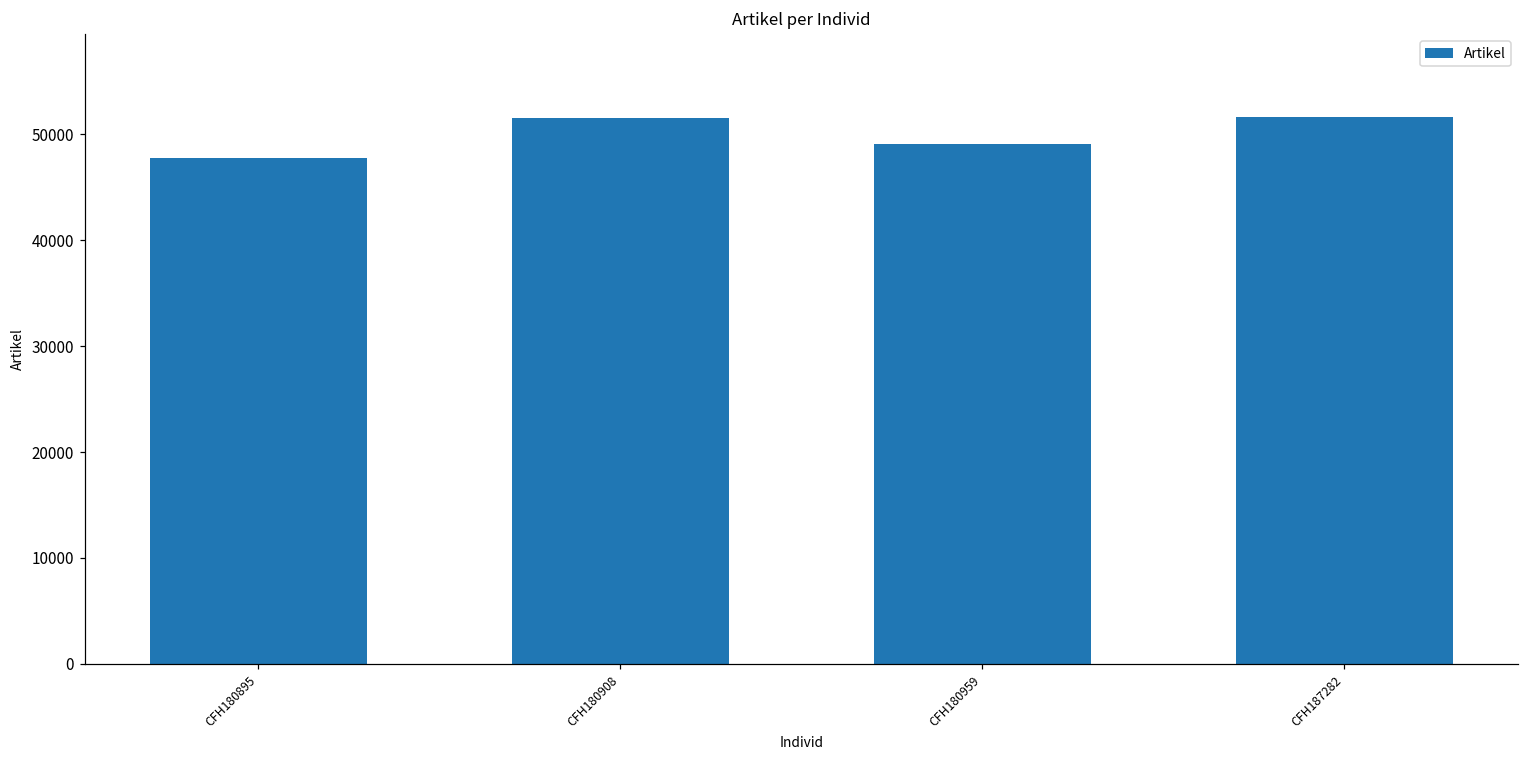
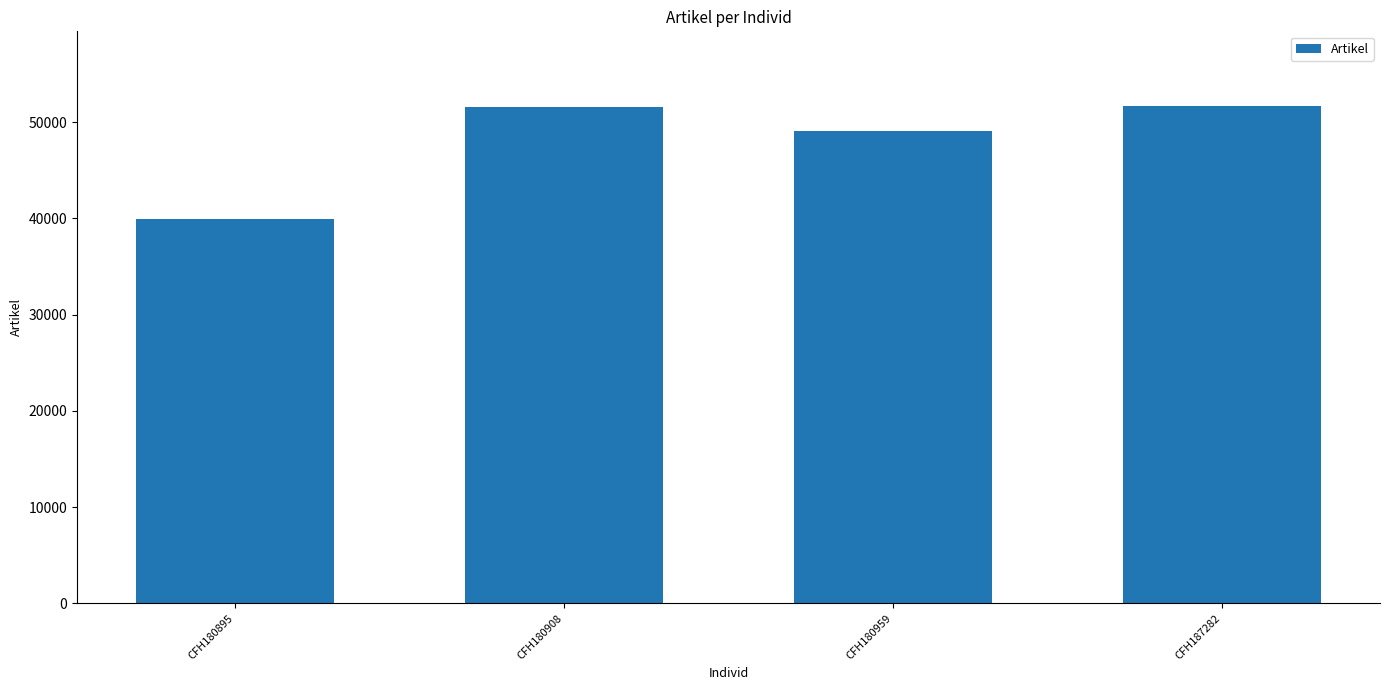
  {
-   "CFH180895": 48000,
+   "CFH180895": 40000,
    "CFH180908": 52000,
    "CFH180959": 49000,
    "CFH187282": 52000
  }
